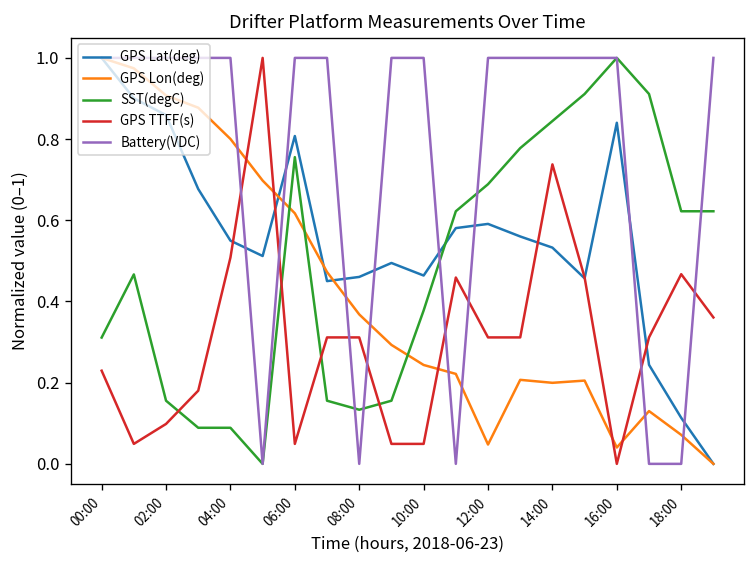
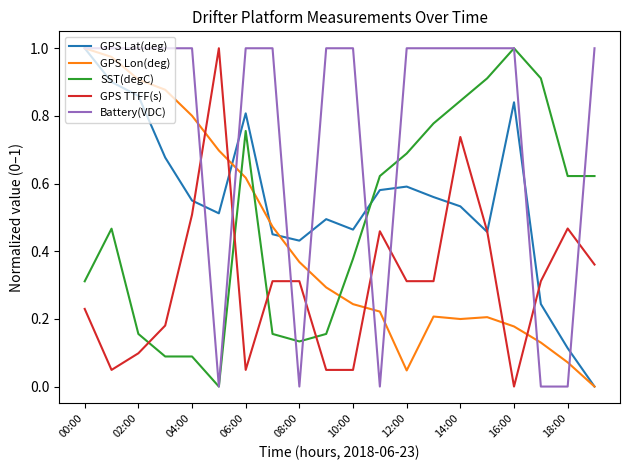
  {
    "GPS Lat(deg)": {
      "04:00": 0.55,
      "06:00": 0.81,
-     "08:00": 0.46,
+     "08:00": 0.43,
      "10:00": 0.46,
      "12:00": 0.59,
      "14:00": 0.53,
      "16:00": 0.84,
      "18:00": 0.11
    },
    "GPS Lon(deg)": {
      "04:00": 0.80,
      "06:00": 0.62,
      "08:00": 0.37,
      "10:00": 0.24,
      "12:00": 0.05,
      "14:00": 0.20,
-     "16:00": 0.04,
+     "16:00": 0.18,
      "18:00": 0.07
    },
    "SST(degC)": {
      "00:00": 0.31,
      "02:00": 0.16,
      "04:00": 0.09,
      "06:00": 0.76,
      "08:00": 0.13,
      "10:00": 0.38,
      "12:00": 0.69,
      "14:00": 0.84,
      "18:00": 0.62
    },
    "GPS TTFF(s)": {
      "00:00": 0.23,
      "02:00": 0.10,
      "04:00": 0.51,
      "06:00": 0.05,
      "08:00": 0.31,
      "10:00": 0.05,
      "12:00": 0.31,
      "14:00": 0.74,
      "16:00": 0.00,
      "18:00": 0.47
    },
    "Battery(VDC)": {
      "04:00": 1.00,
      "06:00": 1.00,
      "08:00": 0.00,
      "10:00": 1.00,
      "12:00": 1.00,
      "14:00": 1.00,
      "18:00": 0.00
    }
  }
